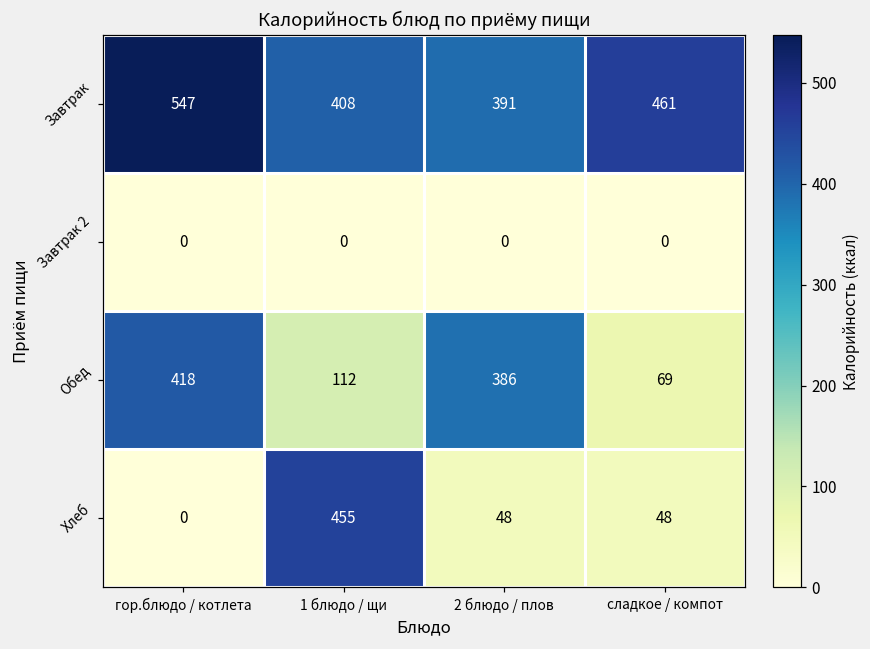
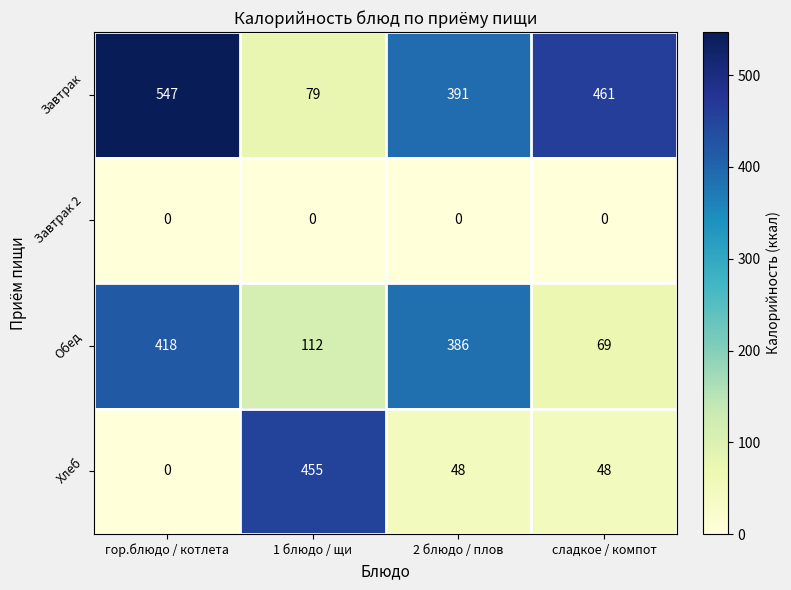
  {
    "Завтрак": {
      "гор.блюдо / котлета": 547,
-     "1 блюдо / щи": 408,
+     "1 блюдо / щи": 79,
      "2 блюдо / плов": 391,
      "сладкое / компот": 461
    },
    "Завтрак 2": {
      "гор.блюдо / котлета": 0,
      "1 блюдо / щи": 0,
      "2 блюдо / плов": 0,
      "сладкое / компот": 0
    },
    "Обед": {
      "гор.блюдо / котлета": 418,
      "1 блюдо / щи": 112,
      "2 блюдо / плов": 386,
      "сладкое / компот": 69
    },
    "Хлеб": {
      "гор.блюдо / котлета": 0,
      "1 блюдо / щи": 455,
      "2 блюдо / плов": 48,
      "сладкое / компот": 48
    }
  }
